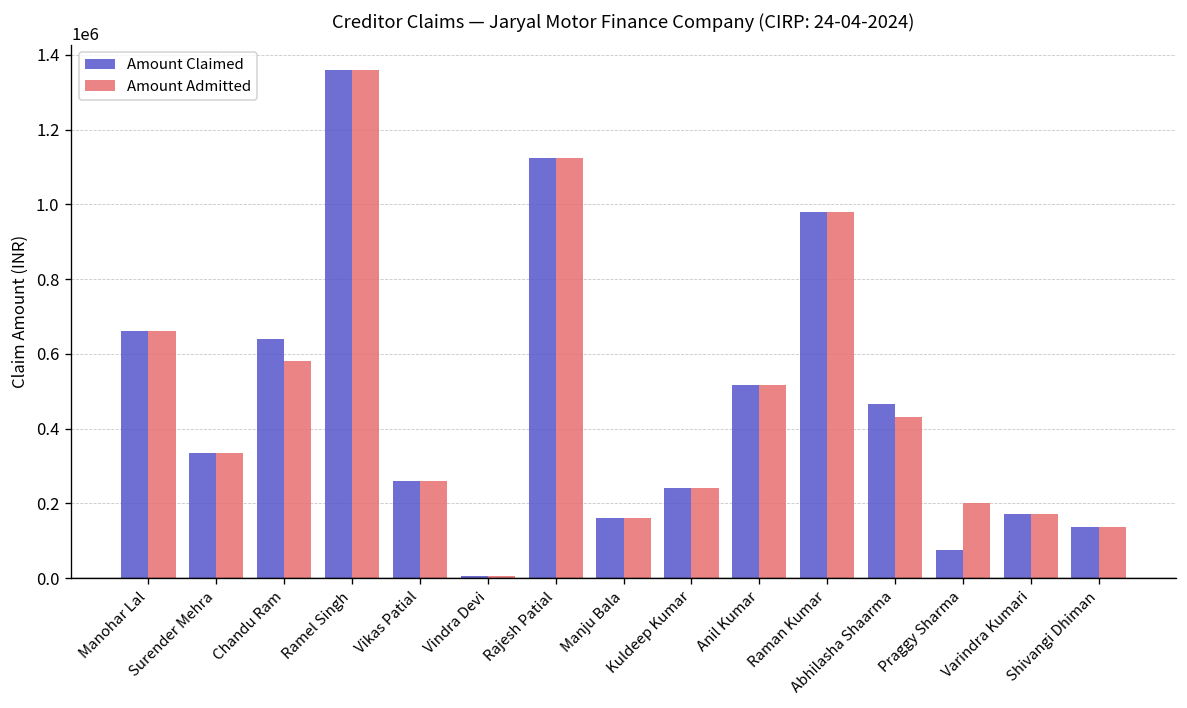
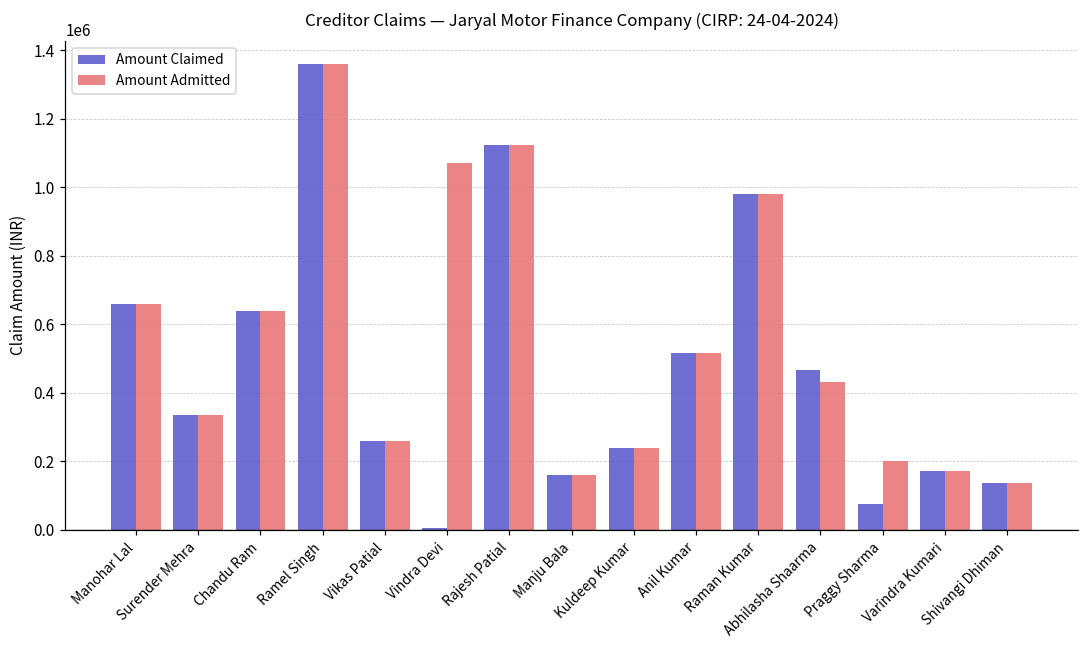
  {
    "Amount Claimed": {
      "Manohar Lal": 660000,
      "Surender Mehra": 340000,
      "Chandu Ram": 640000,
      "Ramel Singh": 1360000,
      "Vikas Patial": 260000,
      "Rajesh Patial": 1120000,
      "Manju Bala": 160000,
      "Kuldeep Kumar": 240000,
      "Anil Kumar": 520000,
      "Raman Kumar": 980000,
      "Abhilasha Shaarma": 470000,
      "Praggy Sharma": 80000,
      "Varindra Kumari": 170000,
      "Shivangi Dhiman": 140000
    },
    "Amount Admitted": {
      "Manohar Lal": 660000,
      "Surender Mehra": 340000,
-     "Chandu Ram": 580000,
+     "Chandu Ram": 640000,
      "Ramel Singh": 1360000,
      "Vikas Patial": 260000,
-     "Vindra Devi": 10000,
+     "Vindra Devi": 1070000,
      "Rajesh Patial": 1120000,
      "Manju Bala": 160000,
      "Kuldeep Kumar": 240000,
      "Anil Kumar": 520000,
      "Raman Kumar": 980000,
      "Abhilasha Shaarma": 430000,
      "Praggy Sharma": 200000,
      "Varindra Kumari": 170000,
      "Shivangi Dhiman": 140000
    }
  }
